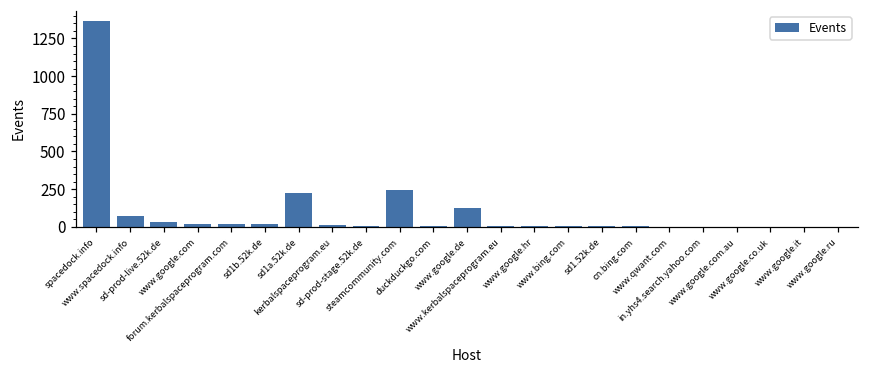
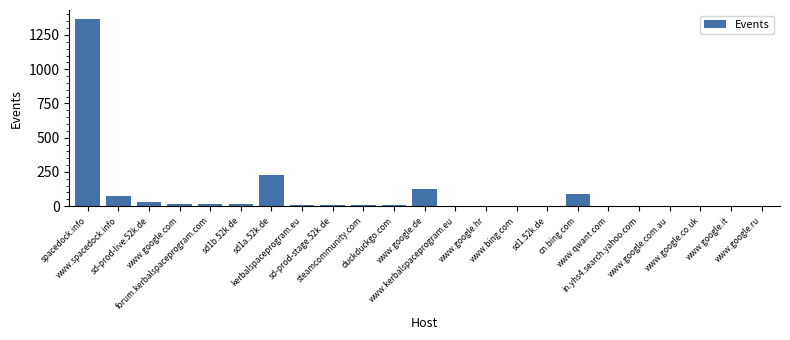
  {
    "spacedock.info": 1360,
    "www.spacedock.info": 70,
    "sd-prod-live.52k.de": 30,
    "sd1a.52k.de": 230,
-   "steamcommunity.com": 250,
+   "steamcommunity.com": 10,
    "www.google.de": 120,
-   "cn.bing.com": 0
+   "cn.bing.com": 90
  }
